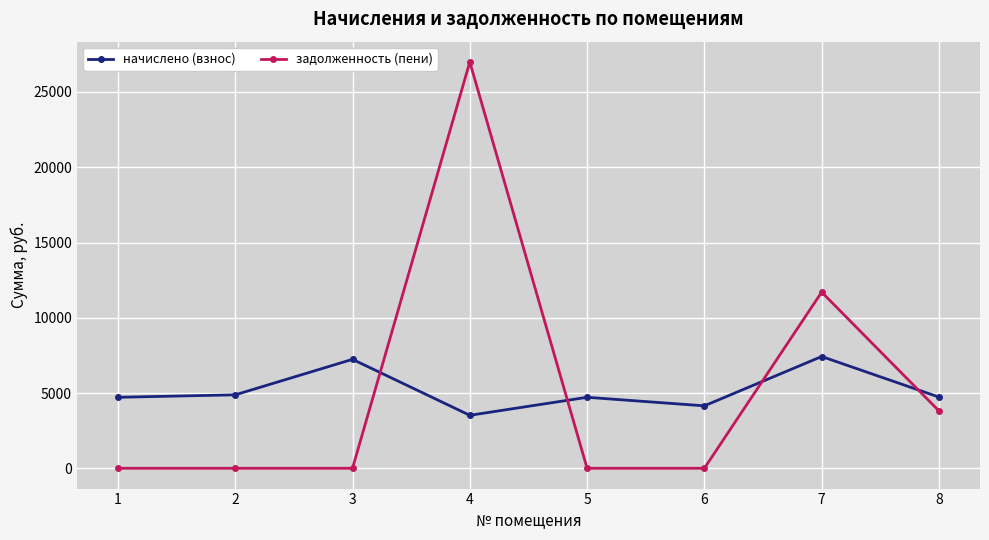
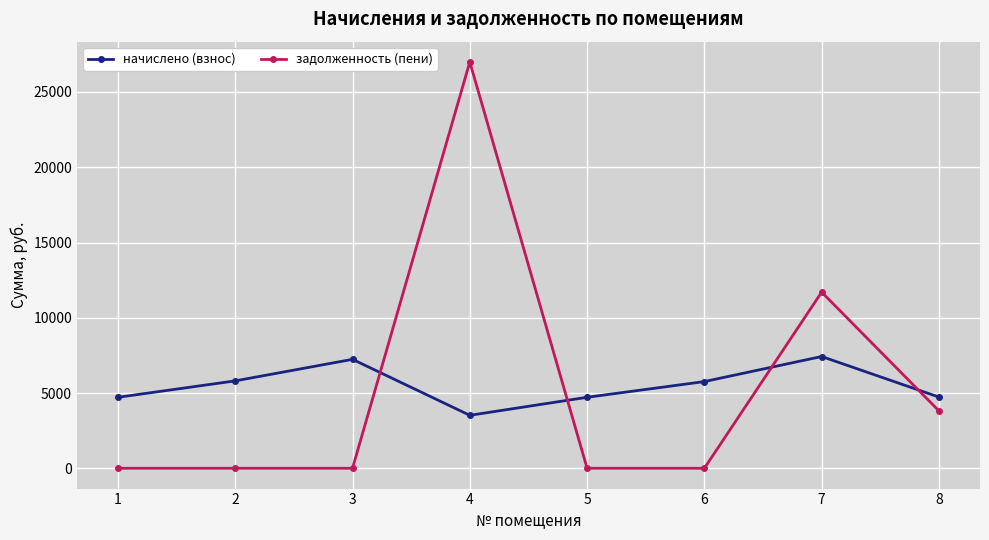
  {
    "начислено (взнос)": {
      "1": 4700,
-     "2": 4900,
+     "2": 5800,
      "3": 7200,
      "4": 3500,
      "5": 4700,
-     "6": 4100,
+     "6": 5800,
      "7": 7400,
      "8": 4700
    },
    "задолженность (пени)": {
      "1": 0,
      "2": 0,
      "3": 0,
      "4": 27000,
      "5": 0,
      "6": 0,
      "7": 11700,
      "8": 3800
    }
  }
